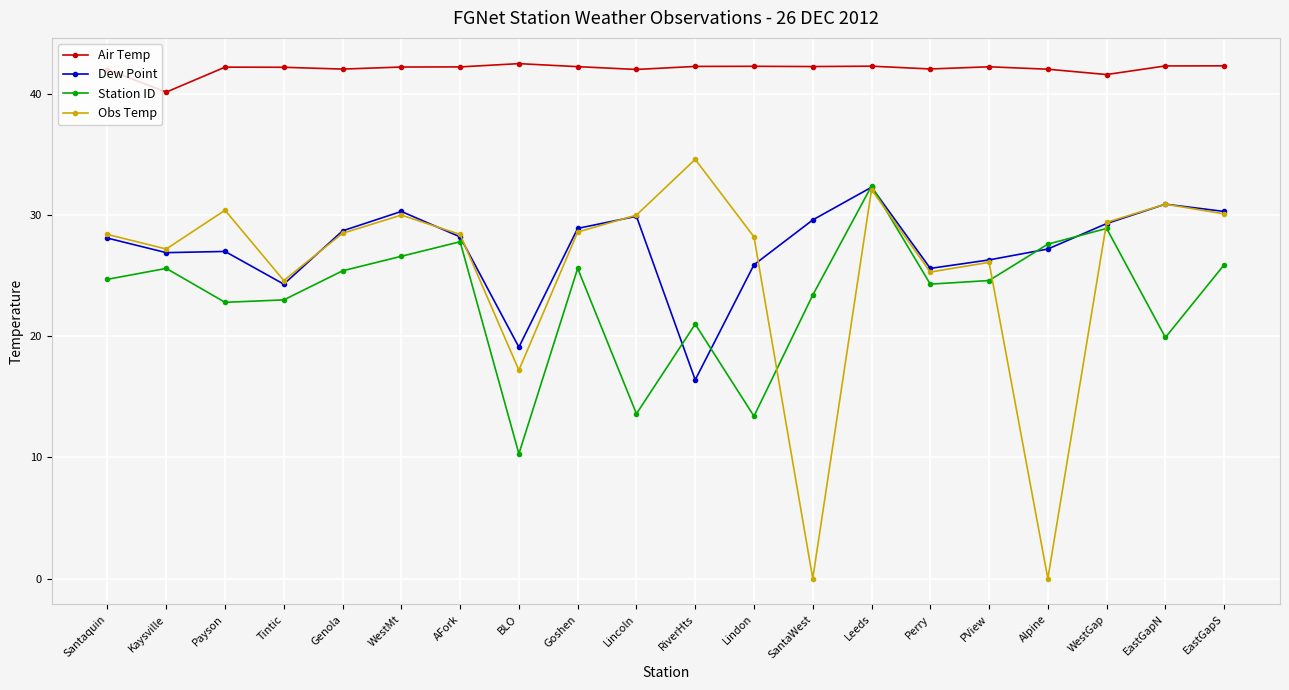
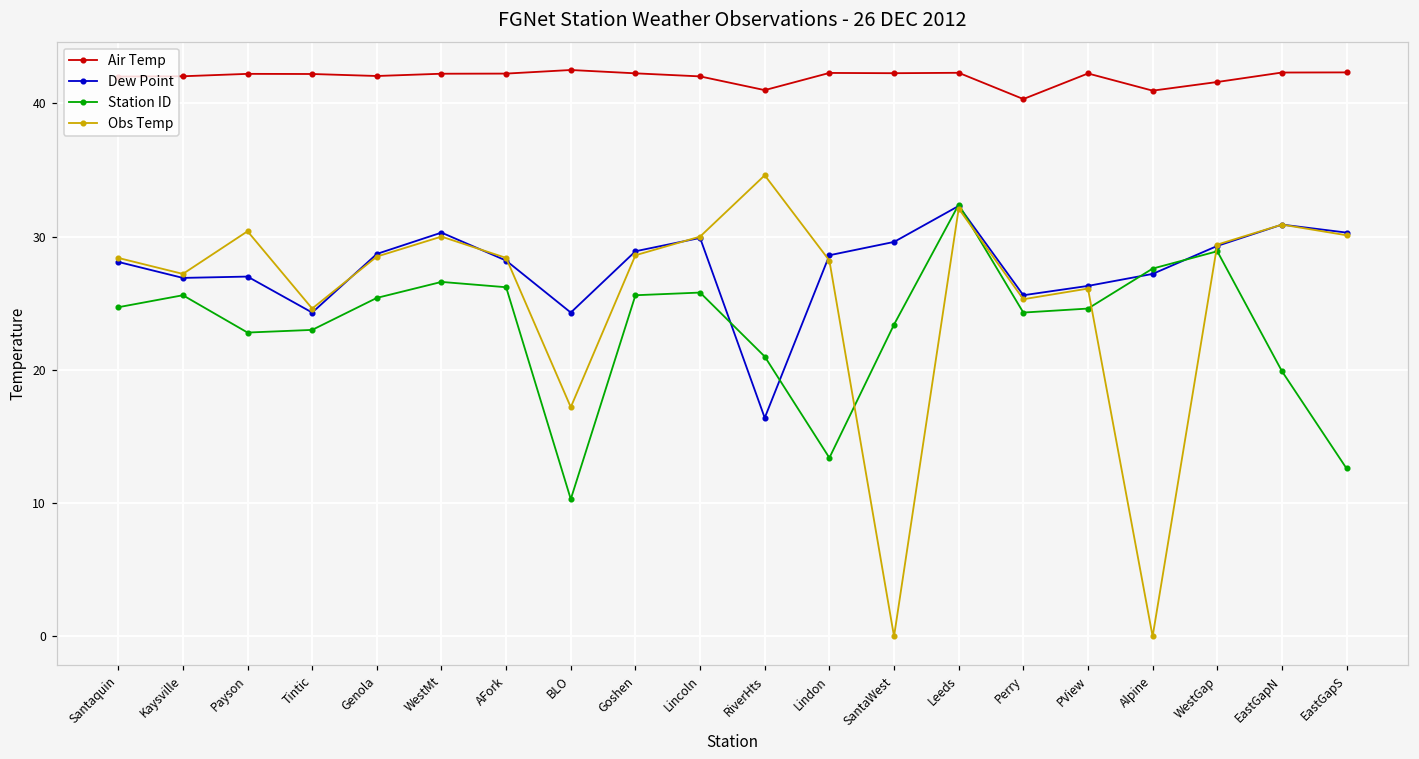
  {
    "Air Temp": {
-     "Kaysville": 40.2,
+     "Kaysville": 42.0,
      "Payson": 42.2,
      "Tintic": 42.2,
      "Genola": 42.1,
      "WestMt": 42.2,
      "AFork": 42.2,
      "BLO": 42.5,
      "Goshen": 42.3,
      "Lincoln": 42.0,
-     "RiverHts": 42.3,
+     "RiverHts": 41.0,
      "Lindon": 42.3,
      "SantaWest": 42.3,
      "Leeds": 42.3,
-     "Perry": 42.1,
+     "Perry": 40.3,
      "PView": 42.2,
-     "Alpine": 42.0,
+     "Alpine": 41.0,
      "WestGap": 41.6,
      "EastGapN": 42.3,
      "EastGapS": 42.3
    },
    "Dew Point": {
      "Santaquin": 28.1,
      "Kaysville": 26.9,
      "Payson": 27.0,
      "Tintic": 24.3,
      "WestMt": 30.3,
-     "BLO": 19.1,
+     "BLO": 24.3,
      "Goshen": 28.9,
      "RiverHts": 16.4,
-     "Lindon": 25.9,
+     "Lindon": 28.6,
      "SantaWest": 29.6,
      "Perry": 25.6,
      "Alpine": 27.2
    },
    "Station ID": {
      "Santaquin": 24.7,
      "Kaysville": 25.6,
      "Payson": 22.8,
      "Tintic": 23.0,
      "Genola": 25.4,
      "WestMt": 26.6,
-     "AFork": 27.8,
+     "AFork": 26.2,
      "BLO": 10.3,
      "Goshen": 25.6,
-     "Lincoln": 13.6,
+     "Lincoln": 25.8,
      "RiverHts": 21.0,
      "Lindon": 13.4,
      "SantaWest": 23.4,
      "Perry": 24.3,
      "PView": 24.6,
      "Alpine": 27.6,
      "WestGap": 28.9,
      "EastGapN": 19.9,
-     "EastGapS": 25.9
+     "EastGapS": 12.6
    },
    "Obs Temp": {
      "Santaquin": 28.4,
      "Kaysville": 27.2,
      "Payson": 30.4,
      "Tintic": 24.6,
      "WestMt": 30.0,
      "BLO": 17.2,
      "Goshen": 28.6,
      "RiverHts": 34.6,
      "Lindon": 28.2,
      "SantaWest": 0.0,
      "Perry": 25.3,
      "Alpine": 0.0
    }
  }
